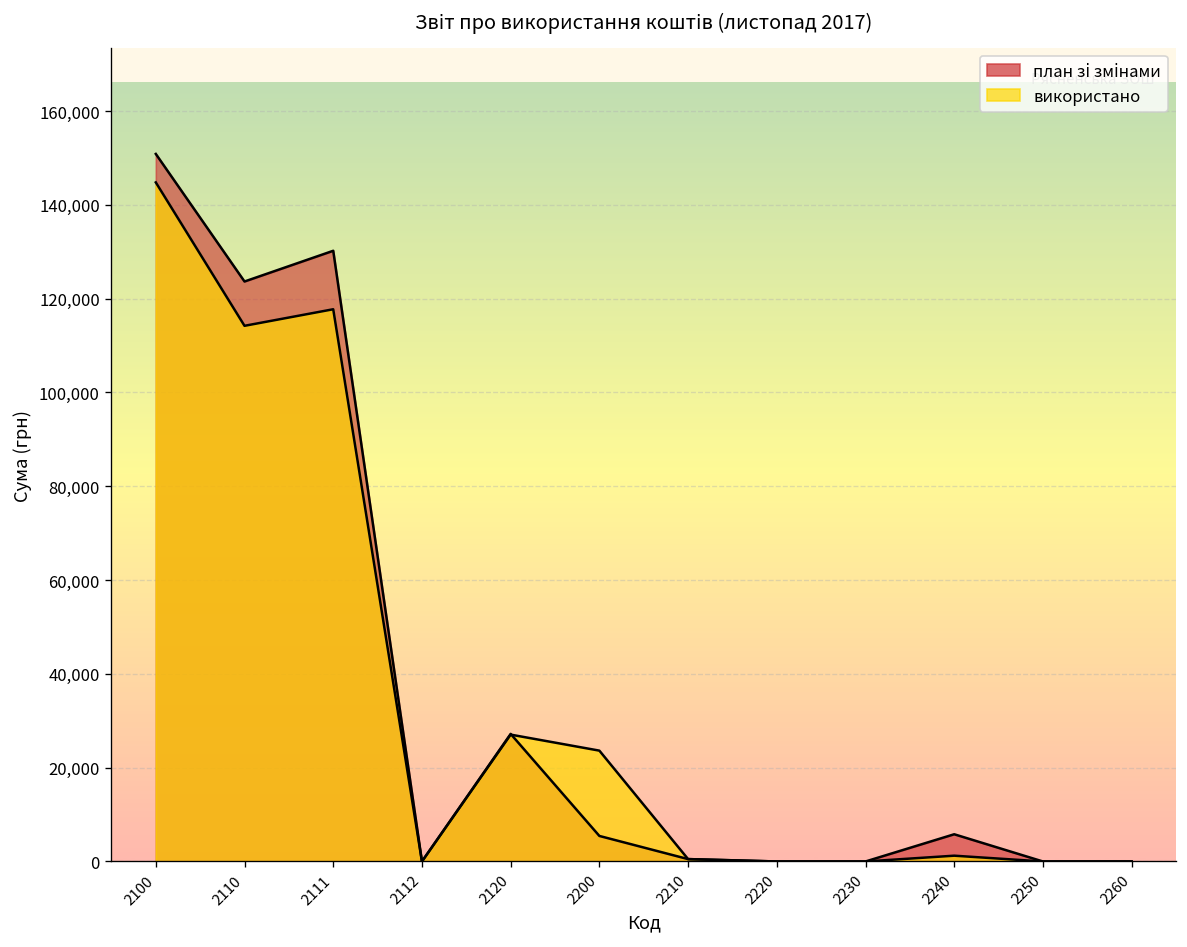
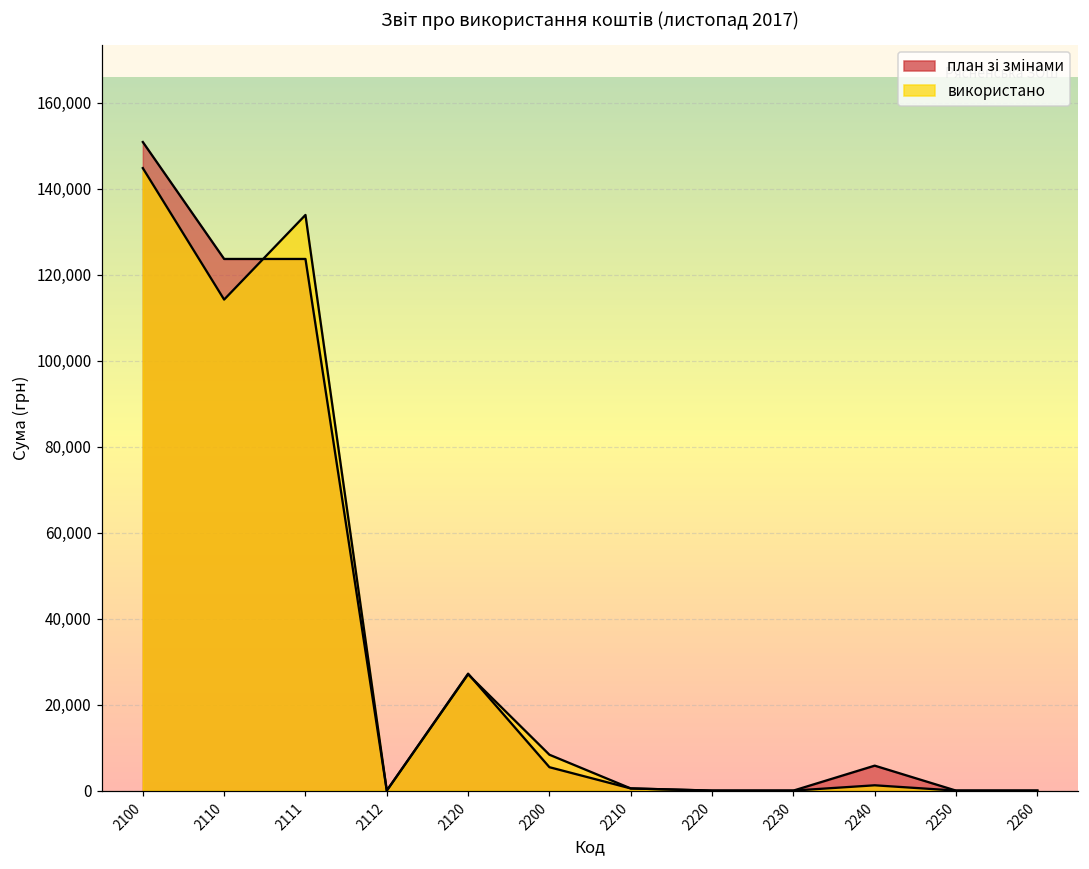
  {
    "план зі змінами": {
      "2100": "151,000",
      "2110": "124,000",
-     "2111": "130,000",
+     "2111": "124,000",
      "2200": "5,000",
      "2240": "6,000"
    },
    "використано": {
      "2100": "145,000",
      "2110": "114,000",
-     "2111": "118,000",
-     "2200": "24,000",
+     "2111": "134,000",
+     "2200": "8,000",
      "2240": "1,000"
    }
  }
